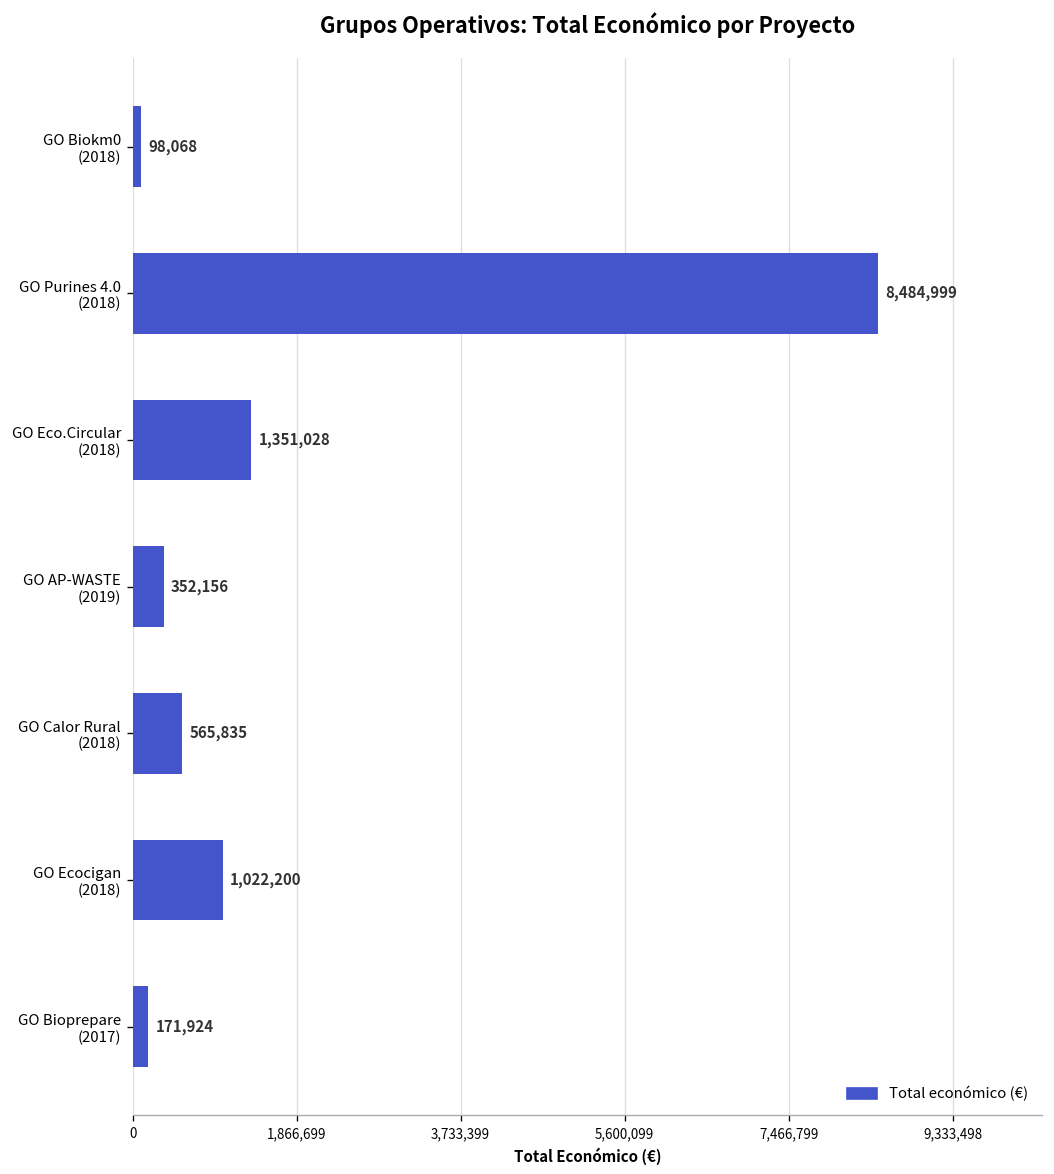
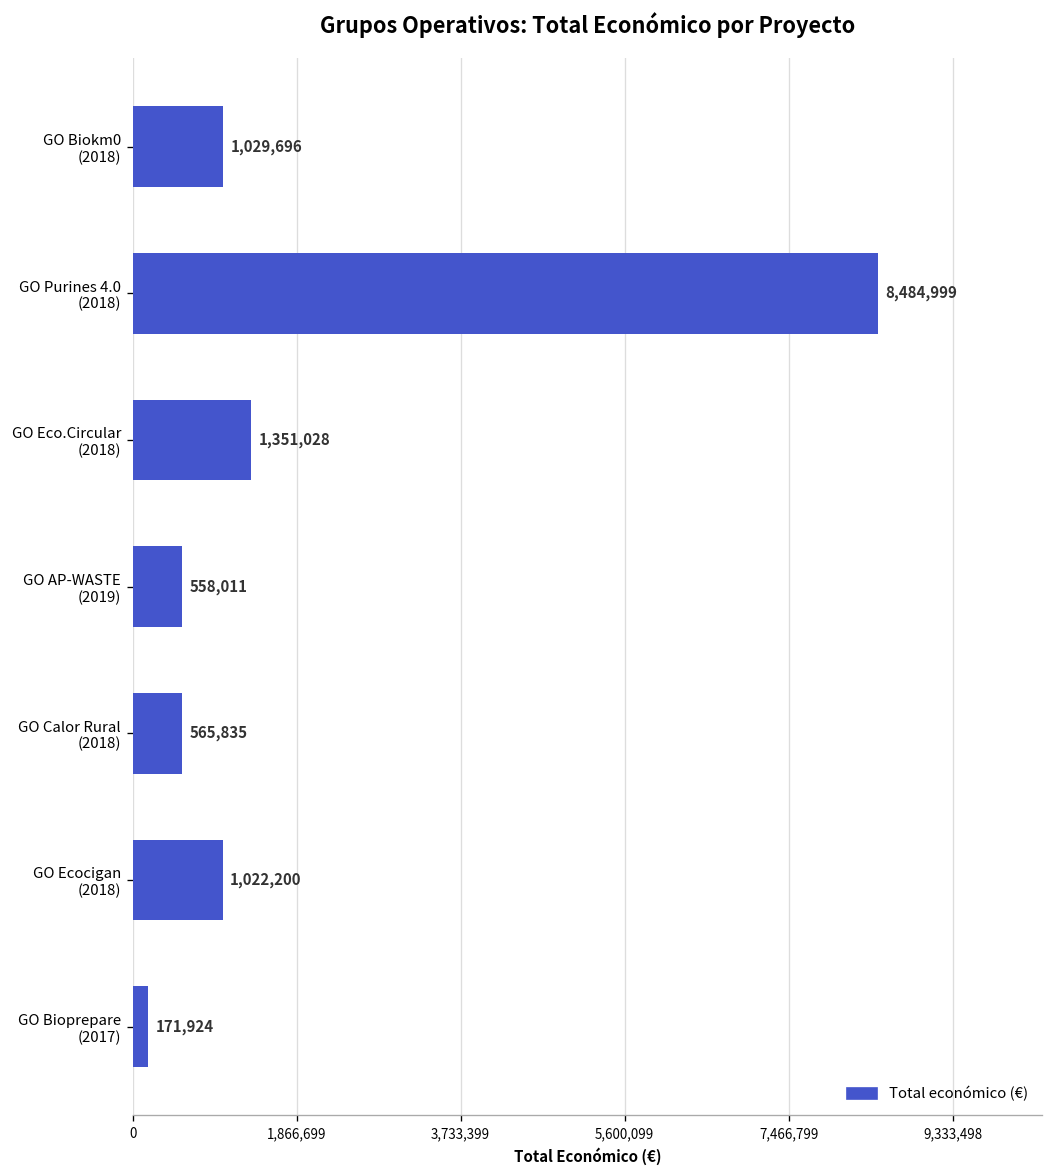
  {
-   "GO Biokm0 (2018)": "98,068",
+   "GO Biokm0 (2018)": "1,029,696",
    "GO Purines 4.0 (2018)": "8,484,999",
    "GO Eco.Circular (2018)": "1,351,028",
-   "GO AP-WASTE (2019)": "352,156",
+   "GO AP-WASTE (2019)": "558,011",
    "GO Calor Rural (2018)": "565,835",
    "GO Ecocigan (2018)": "1,022,200",
    "GO Bioprepare (2017)": "171,924"
  }
